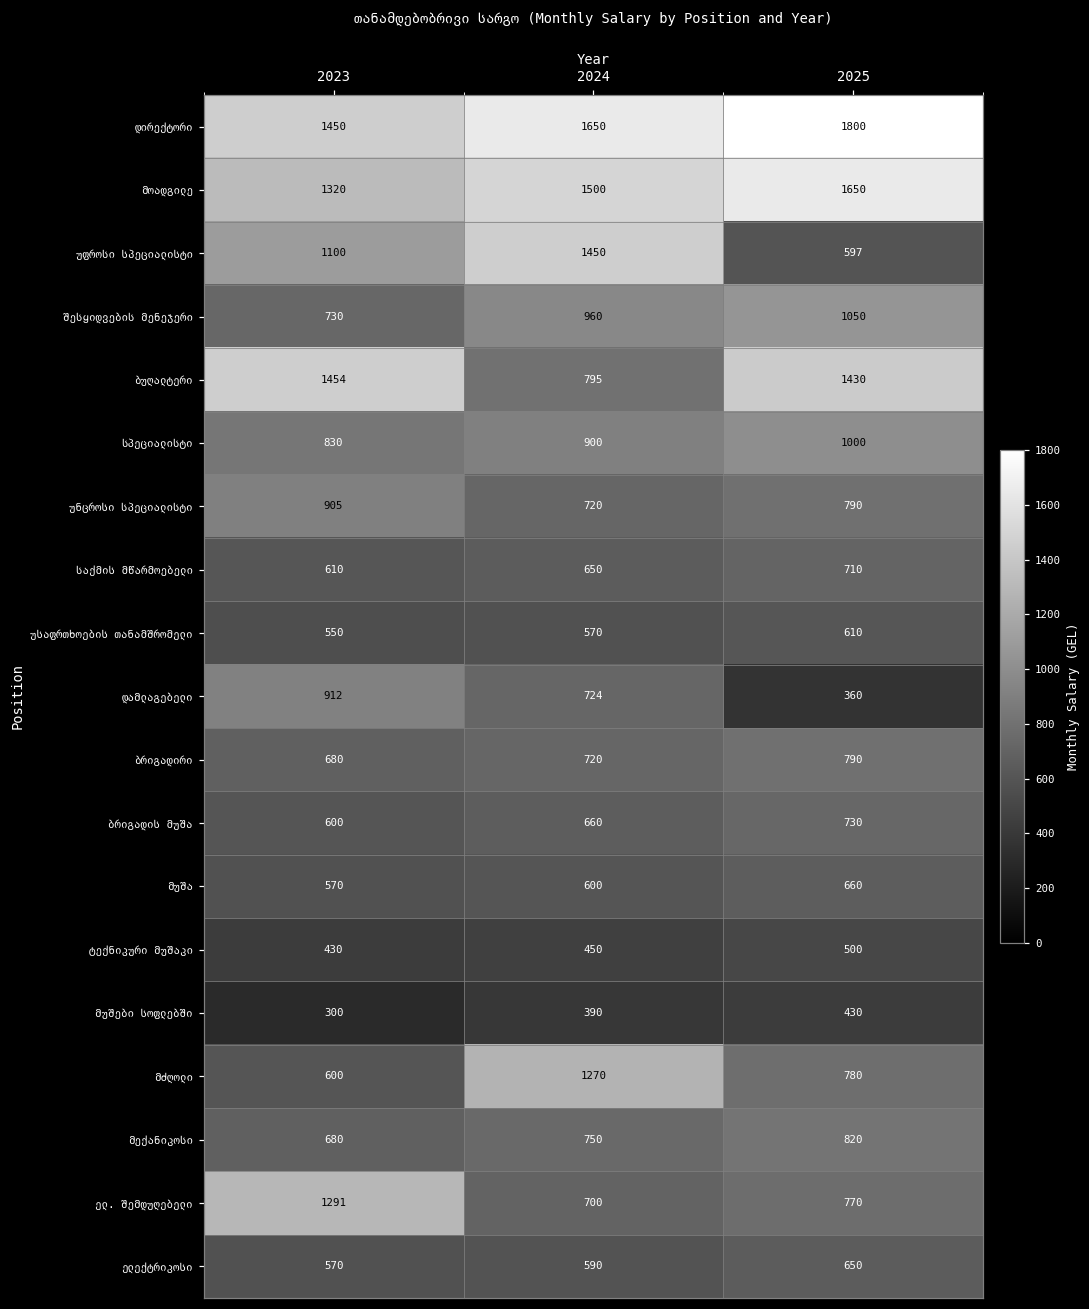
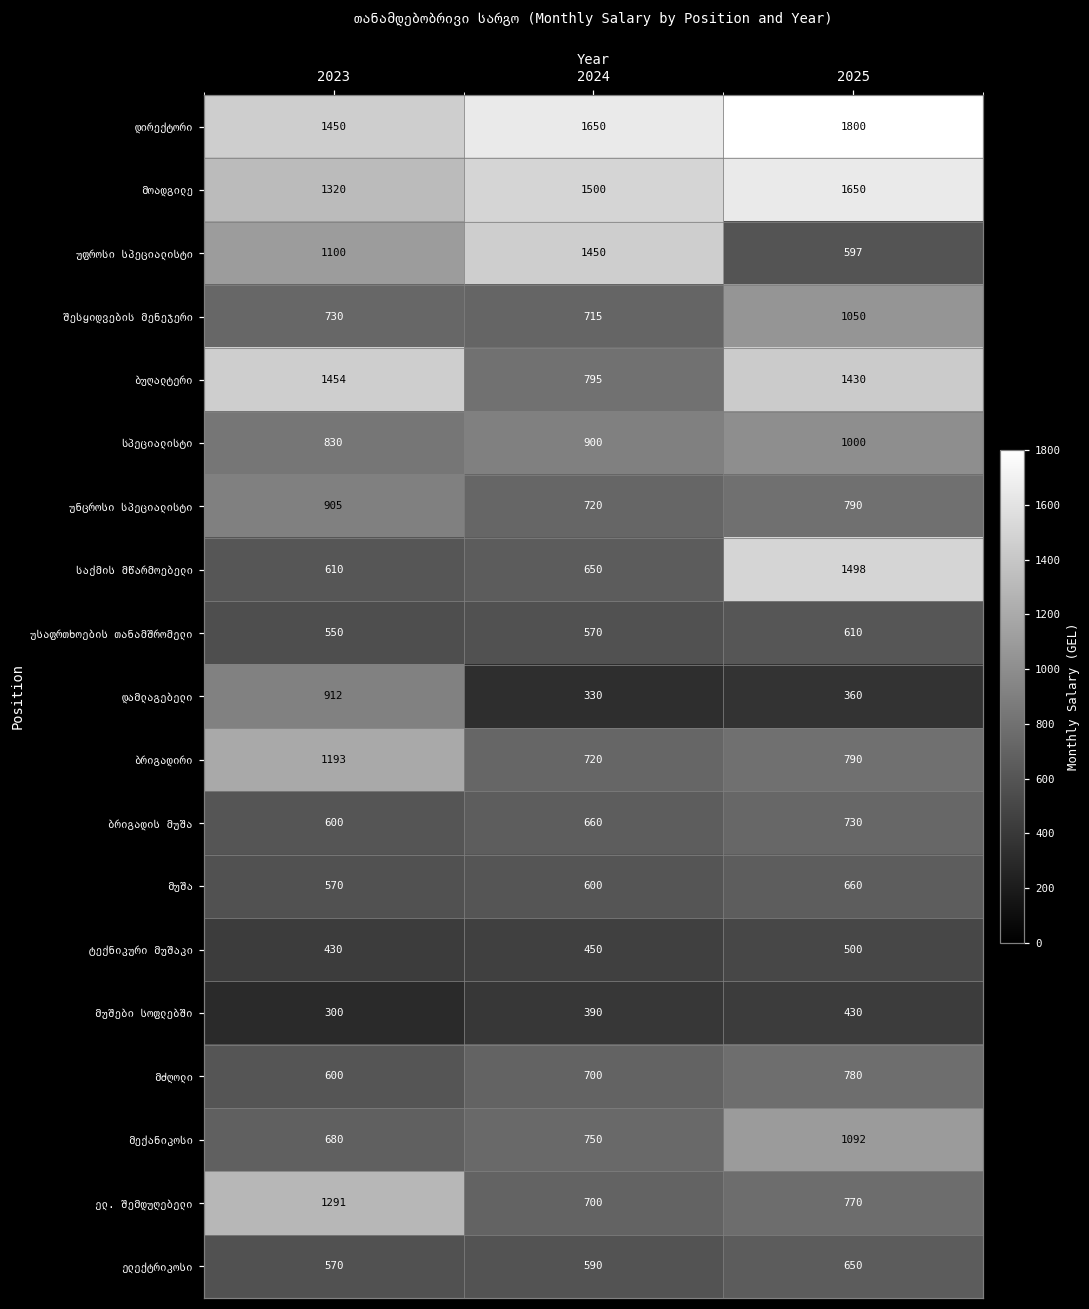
  {
    "დირექტორი": {
      "2023": 1450,
      "2024": 1650,
      "2025": 1800
    },
    "მოადგილე": {
      "2023": 1320,
      "2024": 1500,
      "2025": 1650
    },
    "უფროსი სპეციალისტი": {
      "2023": 1100,
      "2024": 1450,
      "2025": 597
    },
    "შესყიდვების მენეჯერი": {
      "2023": 730,
-     "2024": 960,
+     "2024": 715,
      "2025": 1050
    },
    "ბუღალტერი": {
      "2023": 1454,
      "2024": 795,
      "2025": 1430
    },
    "სპეციალისტი": {
      "2023": 830,
      "2024": 900,
      "2025": 1000
    },
    "უნცროსი სპეციალისტი": {
      "2023": 905,
      "2024": 720,
      "2025": 790
    },
    "საქმის მწარმოებელი": {
      "2023": 610,
      "2024": 650,
-     "2025": 710
+     "2025": 1498
    },
    "უსაფრთხოების თანამშრომელი": {
      "2023": 550,
      "2024": 570,
      "2025": 610
    },
    "დამლაგებელი": {
      "2023": 912,
-     "2024": 724,
+     "2024": 330,
      "2025": 360
    },
    "ბრიგადირი": {
-     "2023": 680,
+     "2023": 1193,
      "2024": 720,
      "2025": 790
    },
    "ბრიგადის მუშა": {
      "2023": 600,
      "2024": 660,
      "2025": 730
    },
    "მუშა": {
      "2023": 570,
      "2024": 600,
      "2025": 660
    },
    "ტექნიკური მუშაკი": {
      "2023": 430,
      "2024": 450,
      "2025": 500
    },
    "მუშები სოფლებში": {
      "2023": 300,
      "2024": 390,
      "2025": 430
    },
    "მძღოლი": {
      "2023": 600,
-     "2024": 1270,
+     "2024": 700,
      "2025": 780
    },
    "მექანიკოსი": {
      "2023": 680,
      "2024": 750,
-     "2025": 820
+     "2025": 1092
    },
    "ელ. შემდუღებელი": {
      "2023": 1291,
      "2024": 700,
      "2025": 770
    },
    "ელექტრიკოსი": {
      "2023": 570,
      "2024": 590,
      "2025": 650
    }
  }
